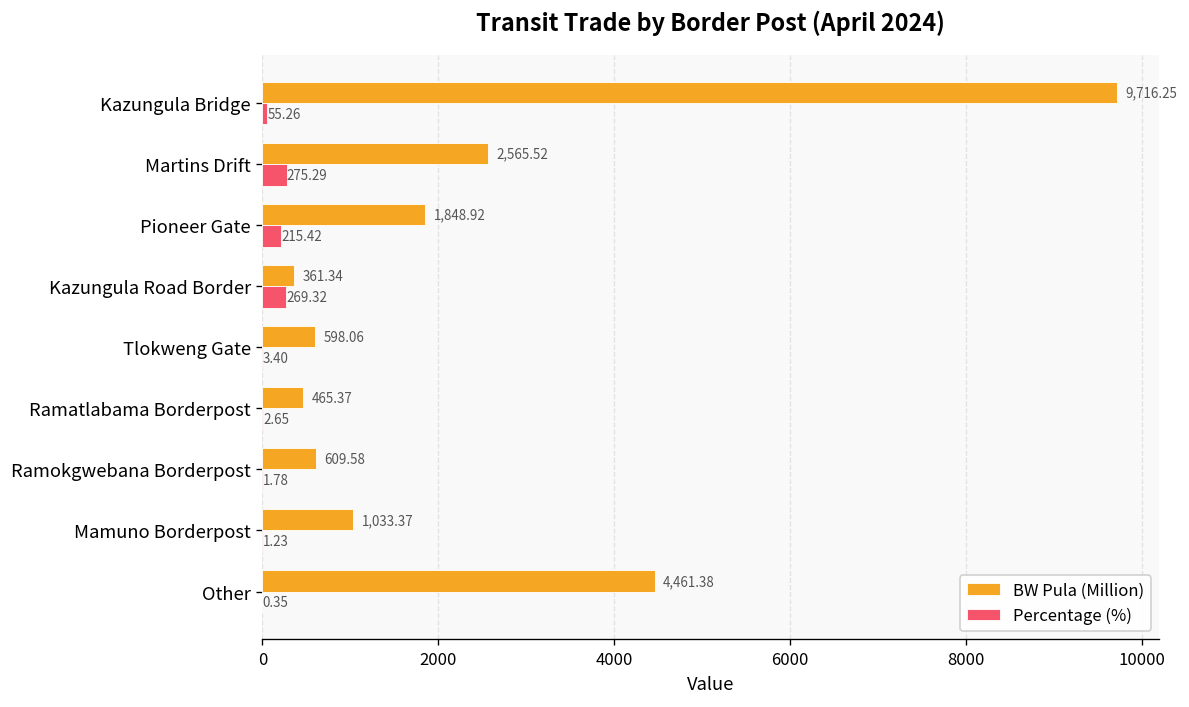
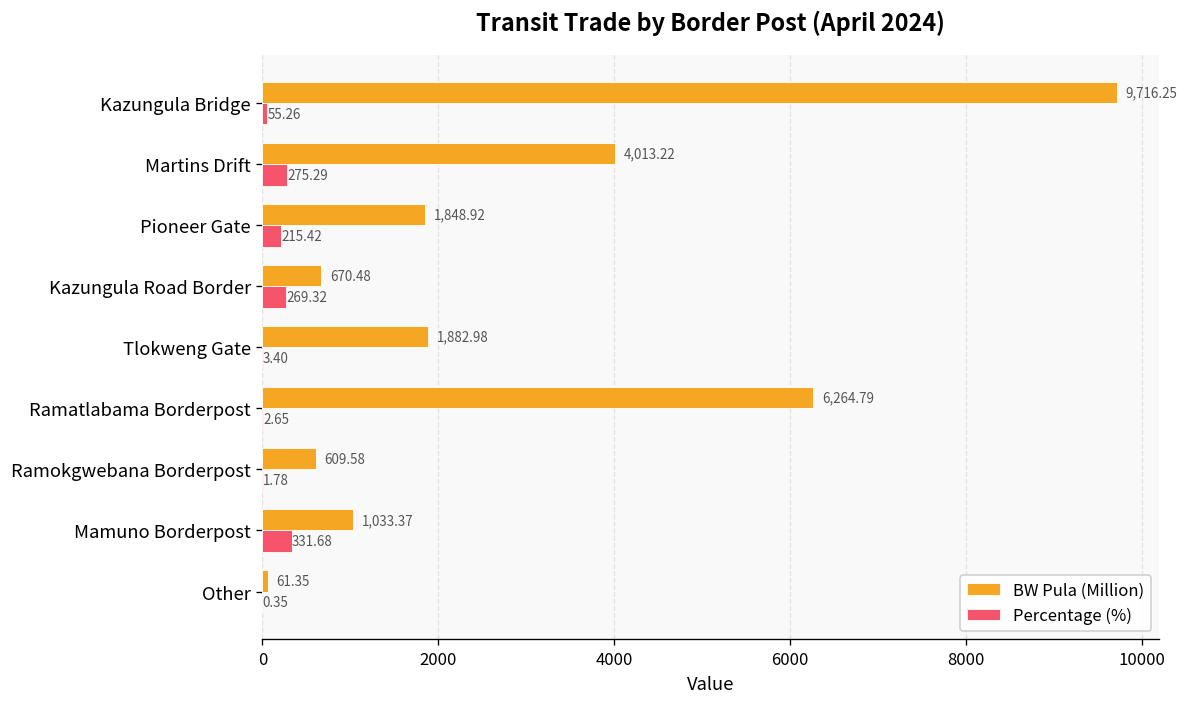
  {
    "BW Pula (Million)": {
      "Kazungula Bridge": "9,716.25",
-     "Martins Drift": "2,565.52",
+     "Martins Drift": "4,013.22",
      "Pioneer Gate": "1,848.92",
-     "Kazungula Road Border": "361.34",
-     "Tlokweng Gate": "598.06",
-     "Ramatlabama Borderpost": "465.37",
+     "Kazungula Road Border": "670.48",
+     "Tlokweng Gate": "1,882.98",
+     "Ramatlabama Borderpost": "6,264.79",
      "Ramokgwebana Borderpost": "609.58",
      "Mamuno Borderpost": "1,033.37",
-     "Other": "4,461.38"
+     "Other": "61.35"
    },
    "Percentage (%)": {
      "Kazungula Bridge": "55.26",
      "Martins Drift": "275.29",
      "Pioneer Gate": "215.42",
      "Kazungula Road Border": "269.32",
      "Tlokweng Gate": "3.40",
      "Ramatlabama Borderpost": "2.65",
      "Ramokgwebana Borderpost": "1.78",
-     "Mamuno Borderpost": "1.23",
+     "Mamuno Borderpost": "331.68",
      "Other": "0.35"
    }
  }
